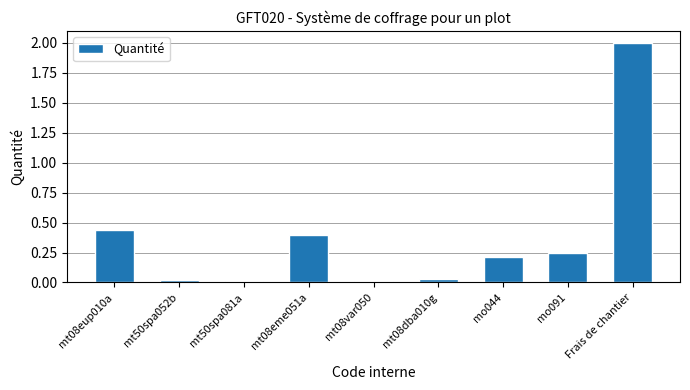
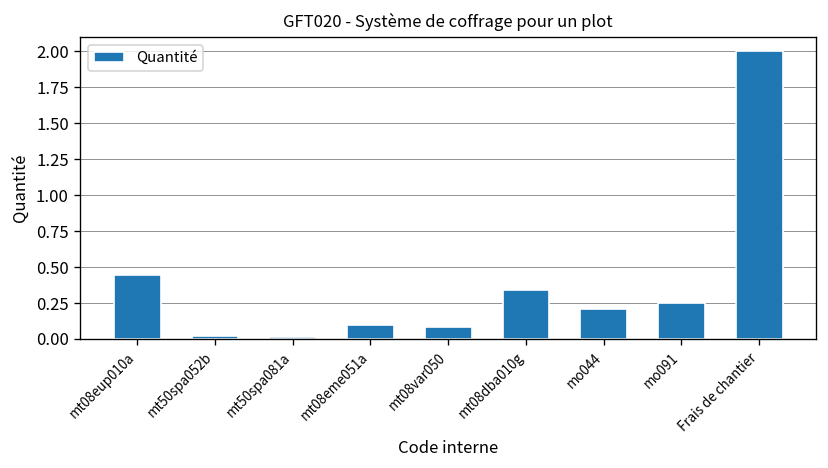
  {
    "mt08eup010a": 0.44,
-   "mt08eme051a": 0.4,
-   "mt08var050": 0.01,
-   "mt08dba010g": 0.03,
+   "mt08eme051a": 0.1,
+   "mt08var050": 0.08,
+   "mt08dba010g": 0.34,
    "mo044": 0.21,
    "mo091": 0.25,
    "Frais de chantier": 2.00
  }
